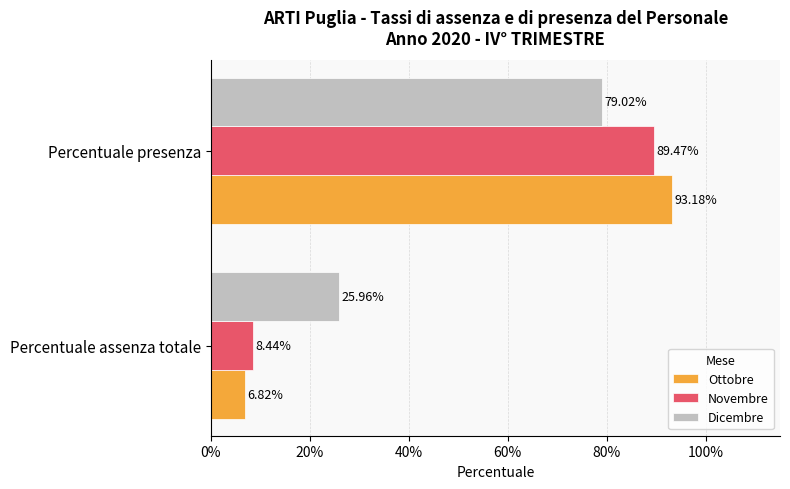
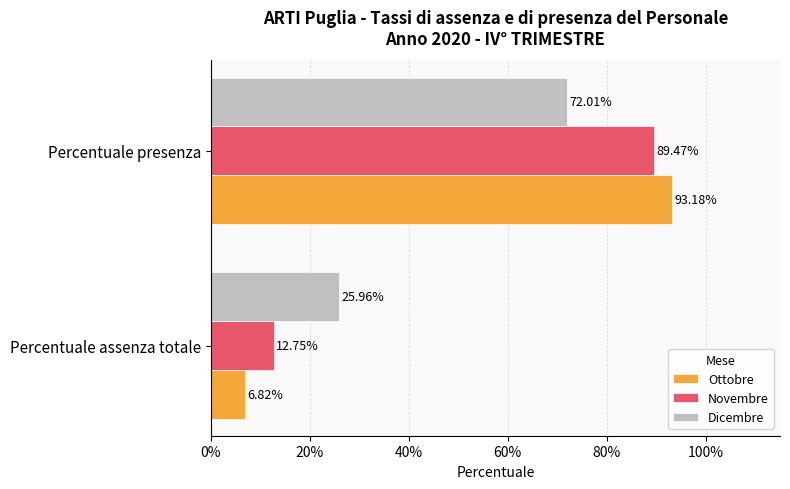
  {
    "Ottobre": {
      "Percentuale presenza": "93.18%",
      "Percentuale assenza totale": "6.82%"
    },
    "Novembre": {
      "Percentuale presenza": "89.47%",
-     "Percentuale assenza totale": "8.44%"
+     "Percentuale assenza totale": "12.75%"
    },
    "Dicembre": {
-     "Percentuale presenza": "79.02%",
+     "Percentuale presenza": "72.01%",
      "Percentuale assenza totale": "25.96%"
    }
  }
